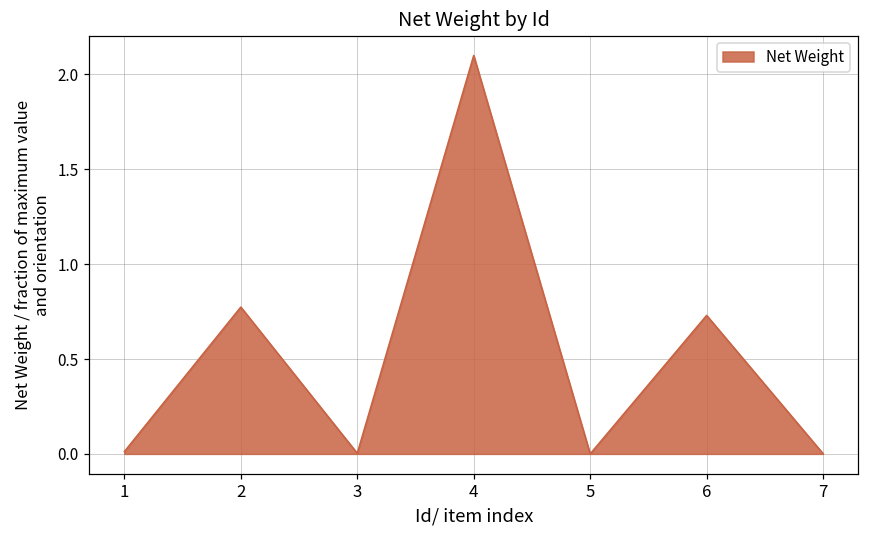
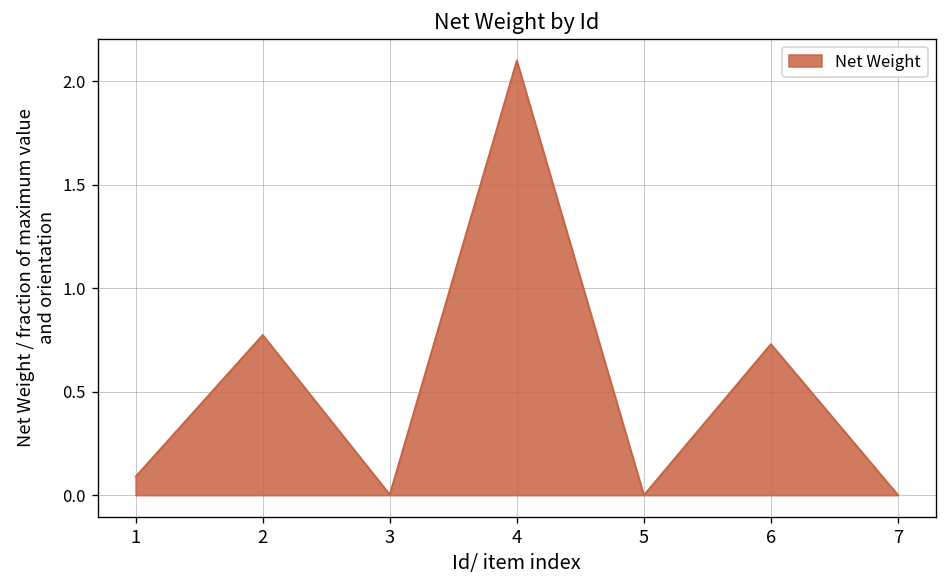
  {
-   "1": 0.01,
+   "1": 0.09,
    "2": 0.77,
    "3": 0.00,
    "4": 2.10,
    "5": 0.00,
    "6": 0.73,
    "7": 0.00
  }
